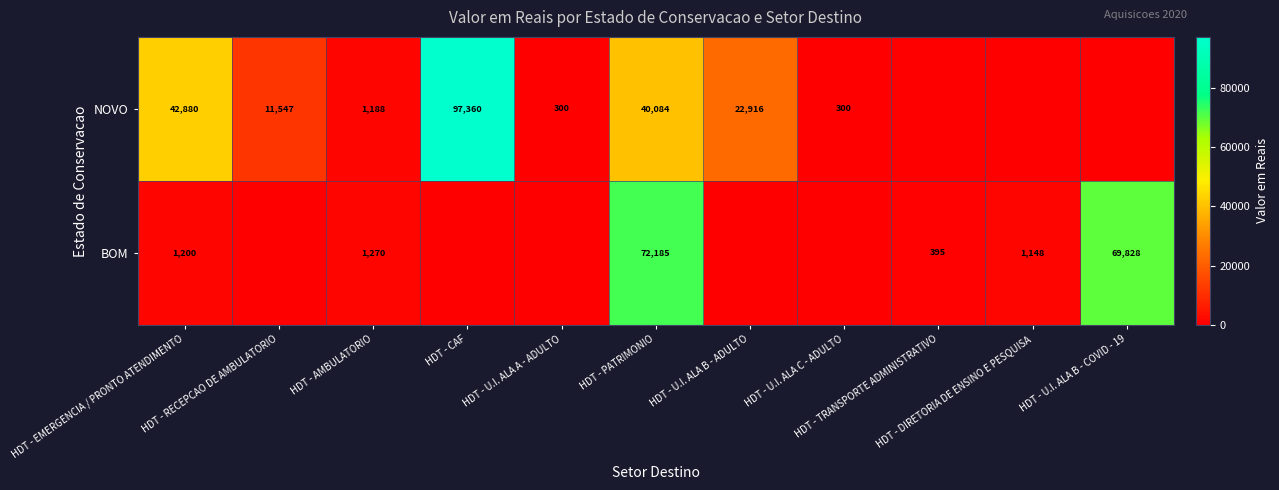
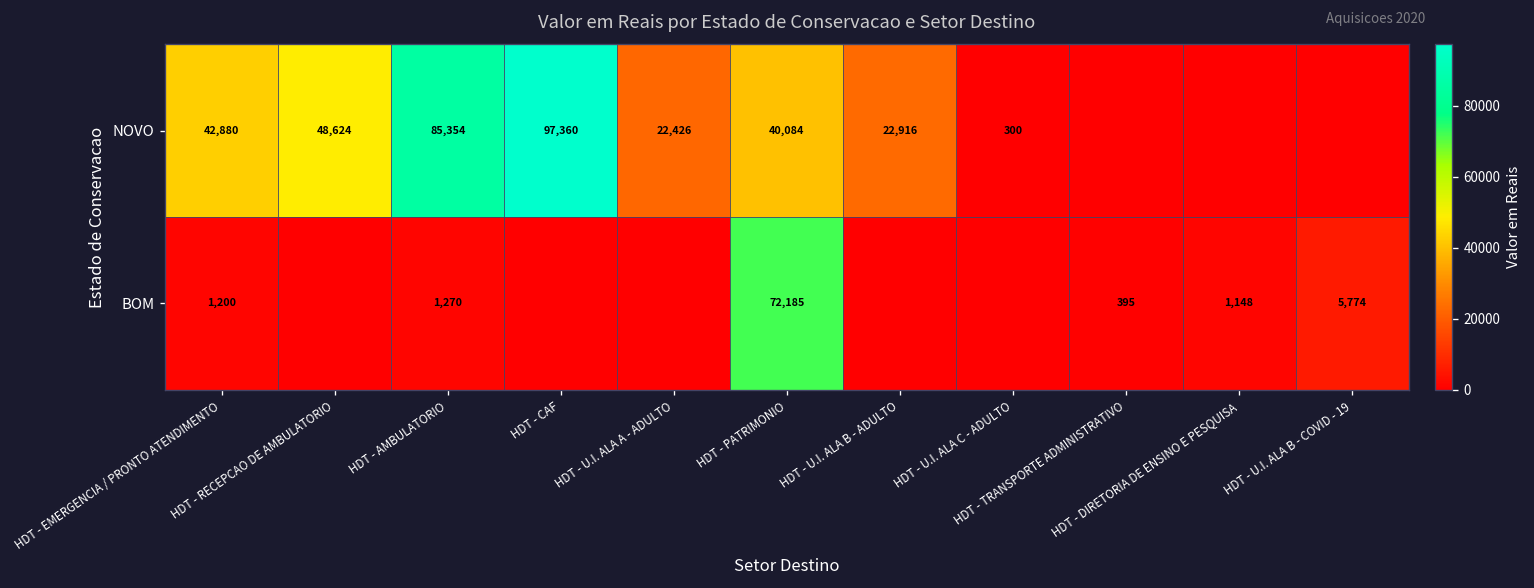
  {
    "NOVO": {
      "HDT - EMERGENCIA / PRONTO ATENDIMENTO": "42,880",
-     "HDT - RECEPCAO DE AMBULATORIO": "11,547",
-     "HDT - AMBULATORIO": "1,188",
+     "HDT - RECEPCAO DE AMBULATORIO": "48,624",
+     "HDT - AMBULATORIO": "85,354",
      "HDT - CAF": "97,360",
-     "HDT - U.I. ALA A - ADULTO": "300",
+     "HDT - U.I. ALA A - ADULTO": "22,426",
      "HDT - PATRIMONIO": "40,084",
      "HDT - U.I. ALA B - ADULTO": "22,916",
      "HDT - U.I. ALA C - ADULTO": "300"
    },
    "BOM": {
      "HDT - EMERGENCIA / PRONTO ATENDIMENTO": "1,200",
      "HDT - AMBULATORIO": "1,270",
      "HDT - PATRIMONIO": "72,185",
      "HDT - TRANSPORTE ADMINISTRATIVO": "395",
      "HDT - DIRETORIA DE ENSINO E PESQUISA": "1,148",
-     "HDT - U.I. ALA B - COVID - 19": "69,828"
+     "HDT - U.I. ALA B - COVID - 19": "5,774"
    }
  }
